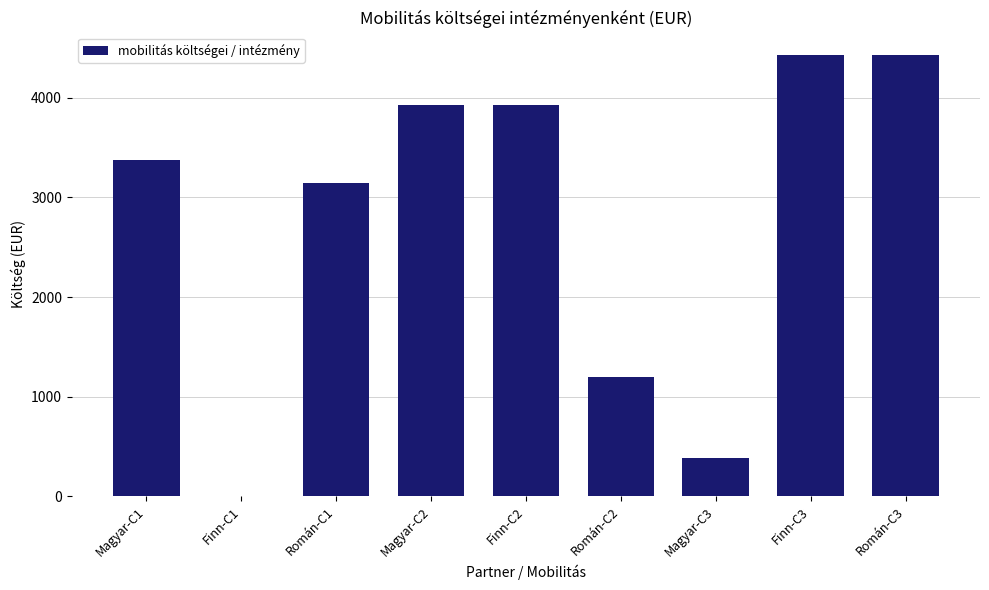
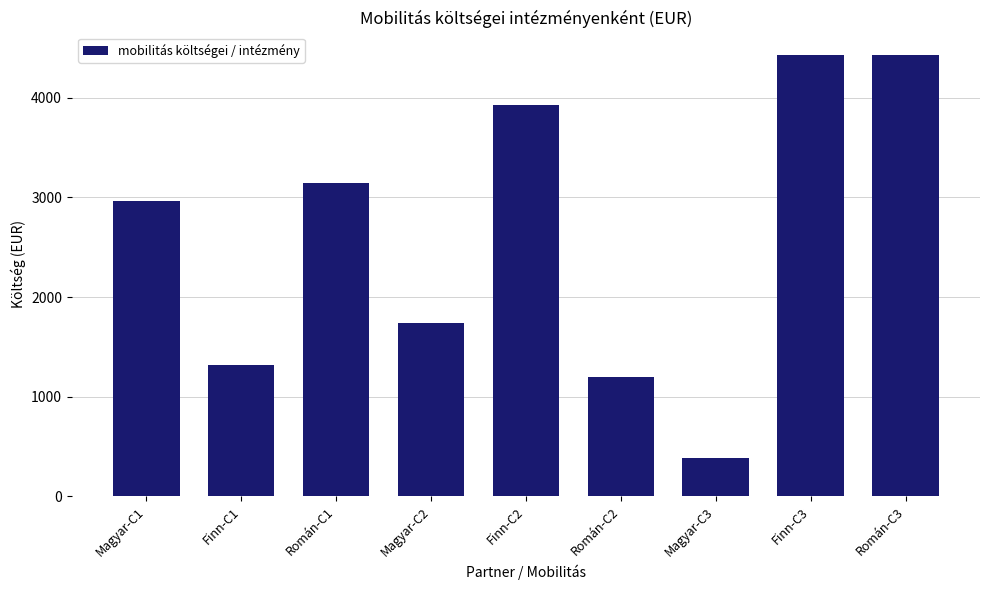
  {
-   "Magyar-C1": 3400,
-   "Finn-C1": 0,
+   "Magyar-C1": 3000,
+   "Finn-C1": 1300,
    "Román-C1": 3200,
-   "Magyar-C2": 3900,
+   "Magyar-C2": 1700,
    "Finn-C2": 3900,
    "Román-C2": 1200,
    "Magyar-C3": 400,
    "Finn-C3": 4400,
    "Román-C3": 4400
  }
